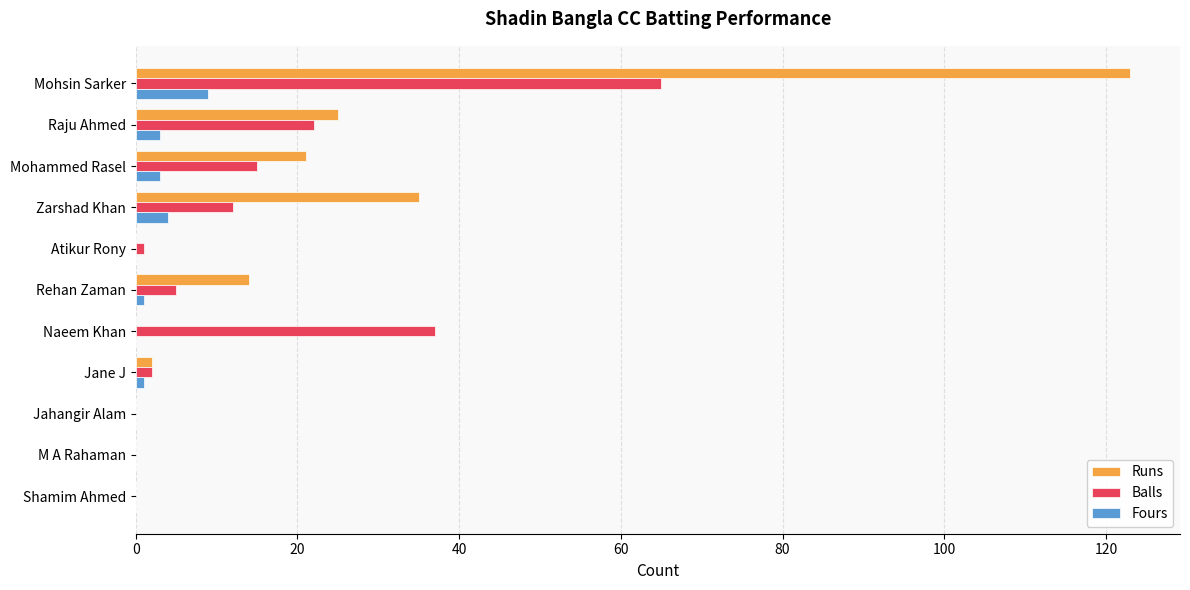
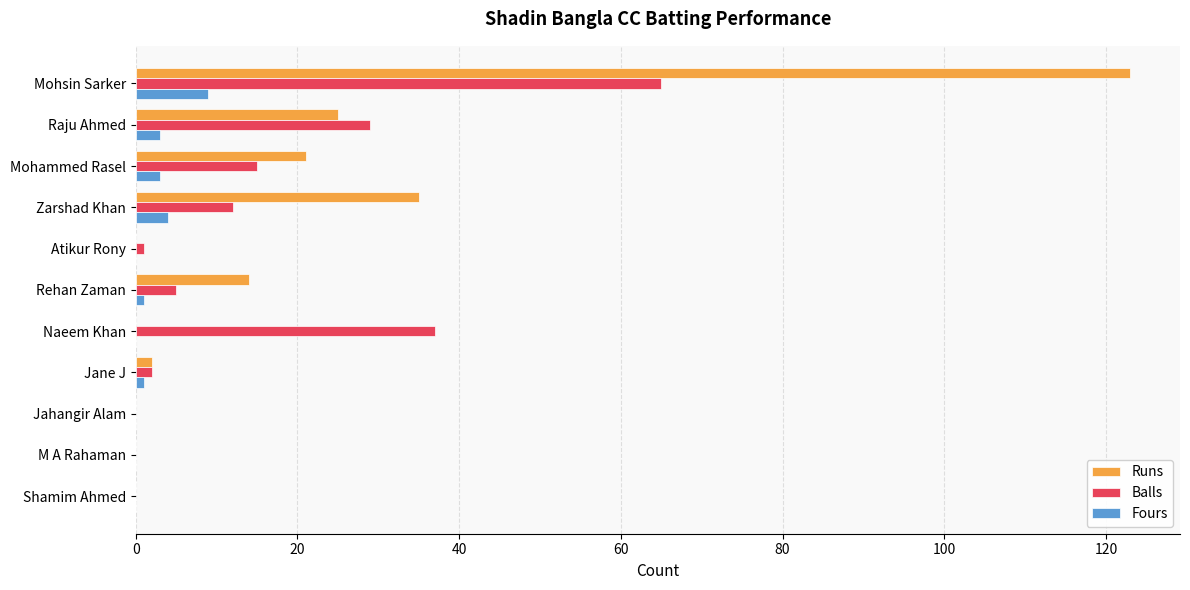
  {
    "Runs": {
      "Mohsin Sarker": 123,
      "Raju Ahmed": 25,
      "Mohammed Rasel": 21,
      "Zarshad Khan": 35,
      "Atikur Rony": 0,
      "Rehan Zaman": 14,
      "Naeem Khan": 0,
      "Jane J": 2,
      "Jahangir Alam": 0,
      "M A Rahaman": 0,
      "Shamim Ahmed": 0
    },
    "Balls": {
      "Mohsin Sarker": 65,
-     "Raju Ahmed": 22,
+     "Raju Ahmed": 29,
      "Mohammed Rasel": 15,
      "Zarshad Khan": 12,
      "Atikur Rony": 1,
      "Rehan Zaman": 5,
      "Naeem Khan": 37,
      "Jane J": 2,
      "Jahangir Alam": 0,
      "M A Rahaman": 0,
      "Shamim Ahmed": 0
    },
    "Fours": {
      "Mohsin Sarker": 9,
      "Raju Ahmed": 3,
      "Mohammed Rasel": 3,
      "Zarshad Khan": 4,
      "Atikur Rony": 0,
      "Rehan Zaman": 1,
      "Naeem Khan": 0,
      "Jane J": 1,
      "Jahangir Alam": 0,
      "M A Rahaman": 0,
      "Shamim Ahmed": 0
    }
  }
